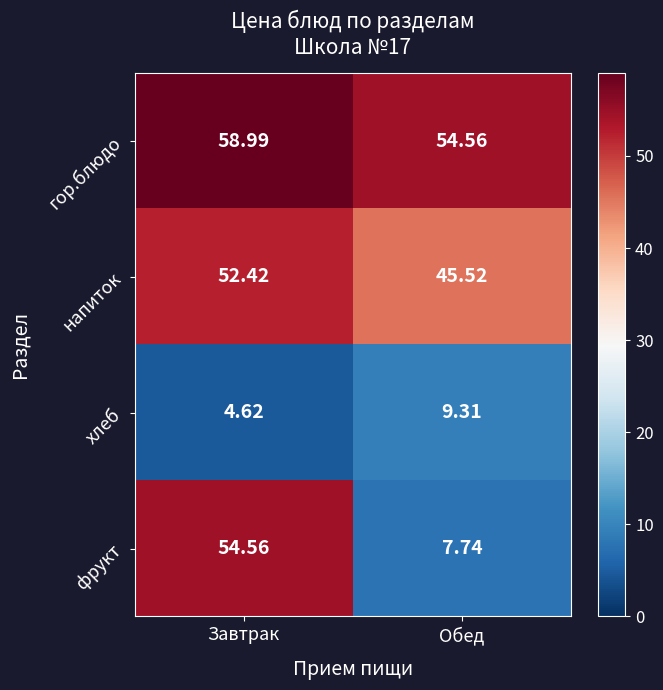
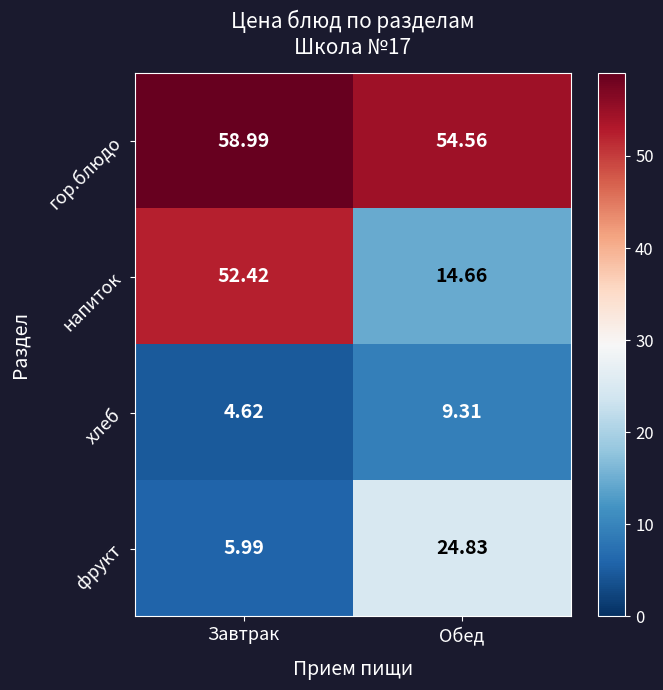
  {
    "гор.блюдо": {
      "Завтрак": 58.99,
      "Обед": 54.56
    },
    "напиток": {
      "Завтрак": 52.42,
-     "Обед": 45.52
+     "Обед": 14.66
    },
    "хлеб": {
      "Завтрак": 4.62,
      "Обед": 9.31
    },
    "фрукт": {
-     "Завтрак": 54.56,
-     "Обед": 7.74
+     "Завтрак": 5.99,
+     "Обед": 24.83
    }
  }
